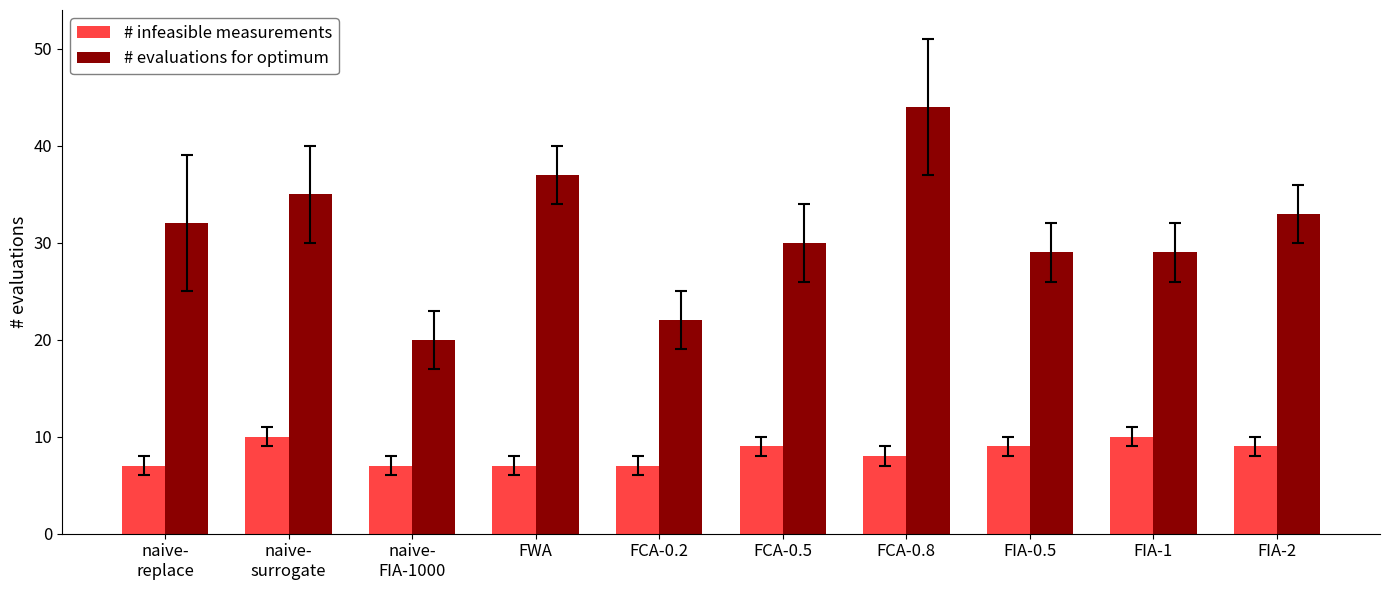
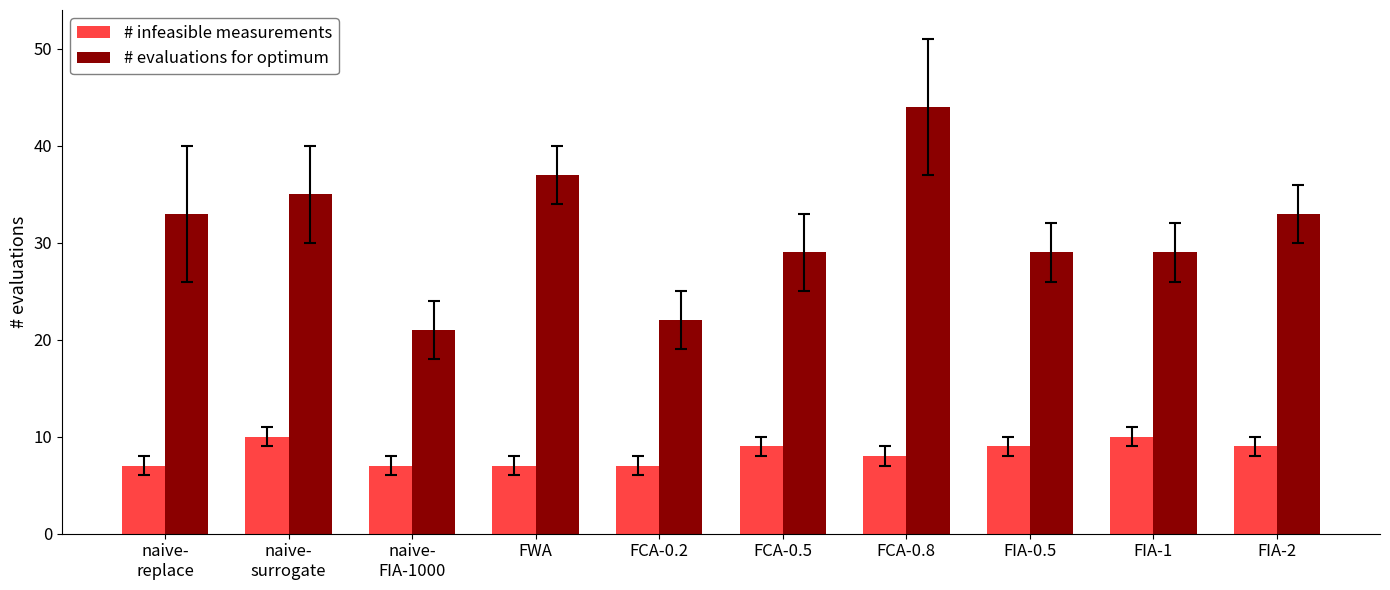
  {
    "# infeasible measurements": {
      "naive- replace": 7,
      "naive- surrogate": 10,
      "naive- FIA-1000": 7,
      "FWA": 7,
      "FCA-0.2": 7,
      "FCA-0.5": 9,
      "FCA-0.8": 8,
      "FIA-0.5": 9,
      "FIA-1": 10,
      "FIA-2": 9
    },
    "# evaluations for optimum": {
-     "naive- replace": 32,
+     "naive- replace": 33,
      "naive- surrogate": 35,
-     "naive- FIA-1000": 20,
+     "naive- FIA-1000": 21,
      "FWA": 37,
      "FCA-0.2": 22,
-     "FCA-0.5": 30,
+     "FCA-0.5": 29,
      "FCA-0.8": 44,
      "FIA-0.5": 29,
      "FIA-1": 29,
      "FIA-2": 33
    }
  }
